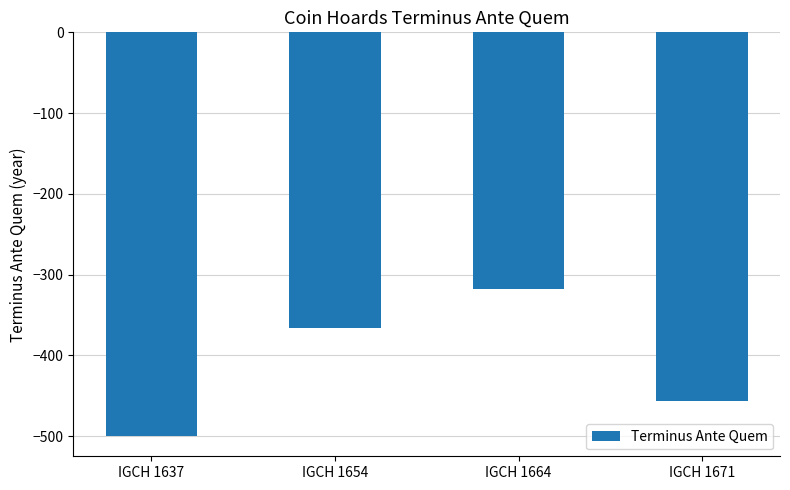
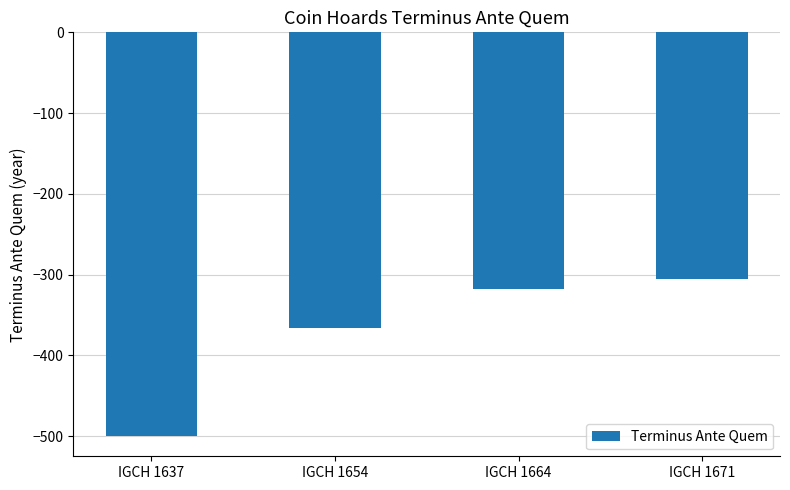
  {
    "IGCH 1637": -500,
    "IGCH 1654": -370,
    "IGCH 1664": -320,
-   "IGCH 1671": -460
+   "IGCH 1671": -310
  }
